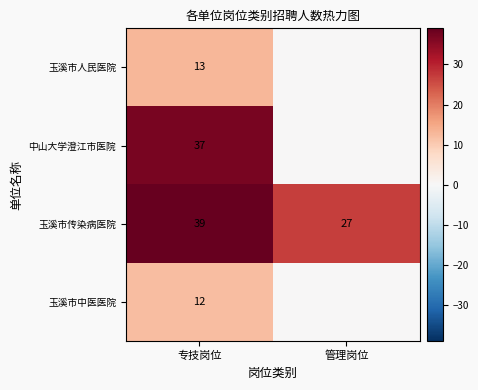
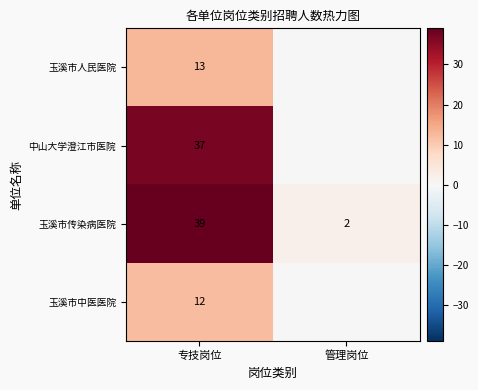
  {
    "玉溪市人民医院": {
      "专技岗位": 13
    },
    "中山大学澄江市医院": {
      "专技岗位": 37
    },
    "玉溪市传染病医院": {
      "专技岗位": 39,
-     "管理岗位": 27
+     "管理岗位": 2
    },
    "玉溪市中医医院": {
      "专技岗位": 12
    }
  }
